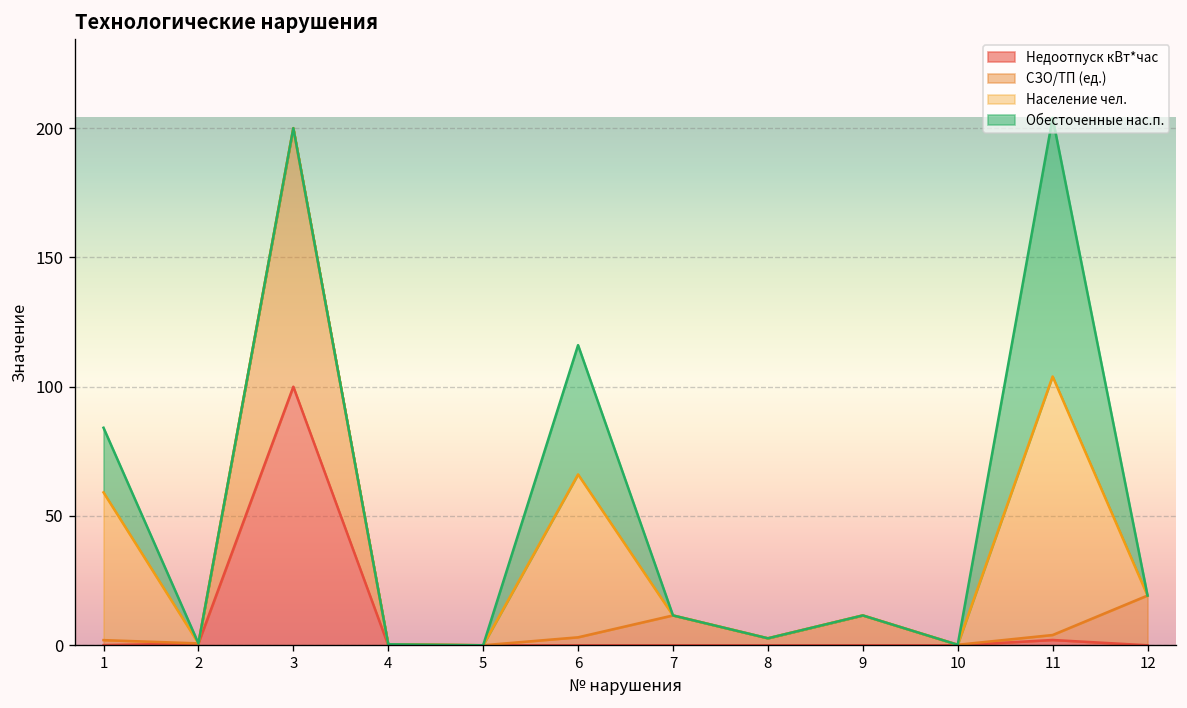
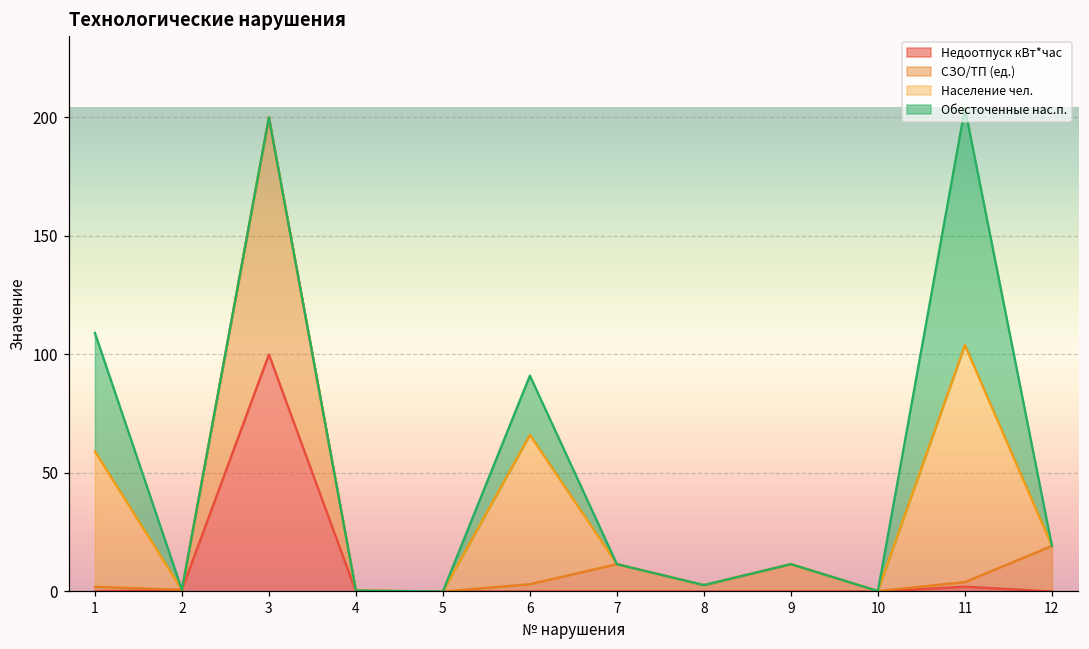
  {
    "Обесточенные нас.п.": {
-     "1": 25,
-     "6": 50
+     "1": 50,
+     "6": 25
    }
  }
